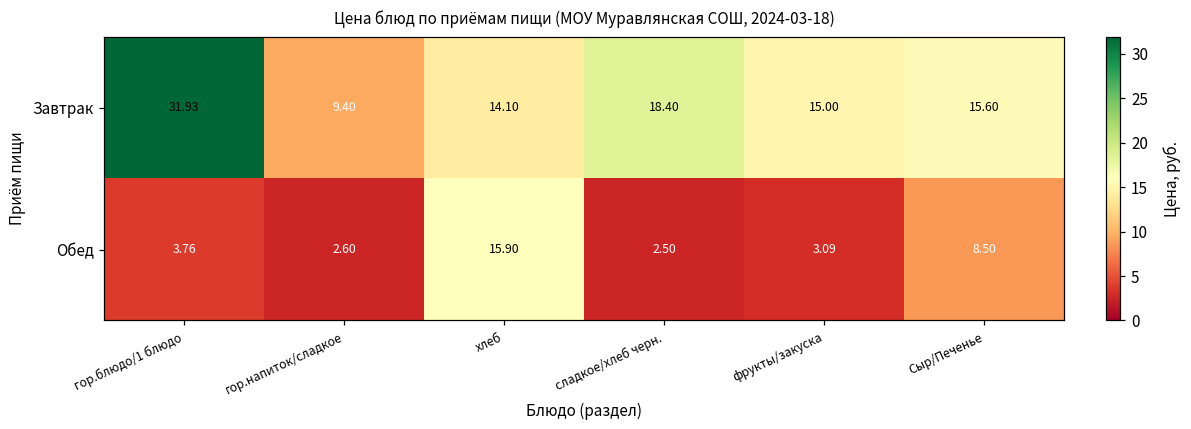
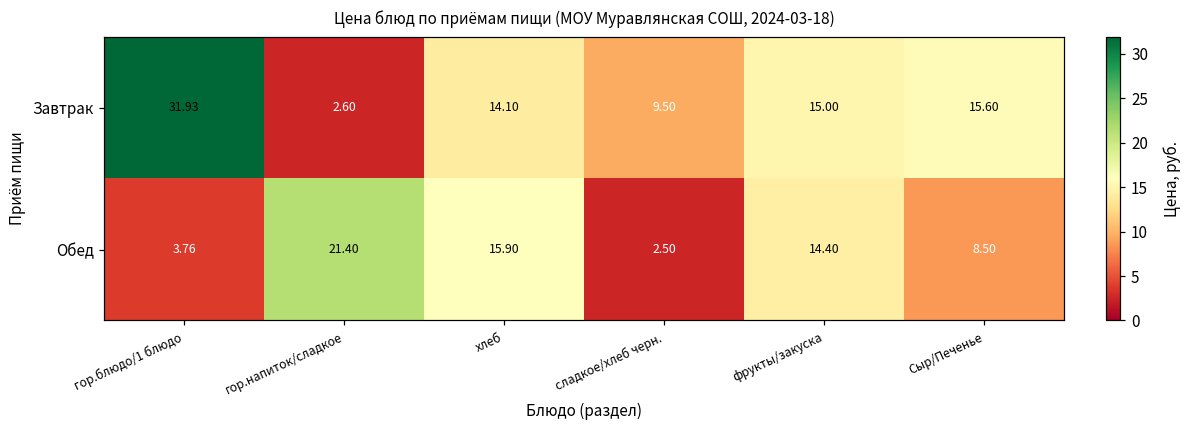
  {
    "Завтрак": {
      "гор.блюдо/1 блюдо": 31.93,
-     "гор.напиток/сладкое": 9.40,
+     "гор.напиток/сладкое": 2.60,
      "хлеб": 14.10,
-     "сладкое/хлеб черн.": 18.40,
+     "сладкое/хлеб черн.": 9.50,
      "фрукты/закуска": 15.00,
      "Сыр/Печенье": 15.60
    },
    "Обед": {
      "гор.блюдо/1 блюдо": 3.76,
-     "гор.напиток/сладкое": 2.60,
+     "гор.напиток/сладкое": 21.40,
      "хлеб": 15.90,
      "сладкое/хлеб черн.": 2.50,
-     "фрукты/закуска": 3.09,
+     "фрукты/закуска": 14.40,
      "Сыр/Печенье": 8.50
    }
  }
